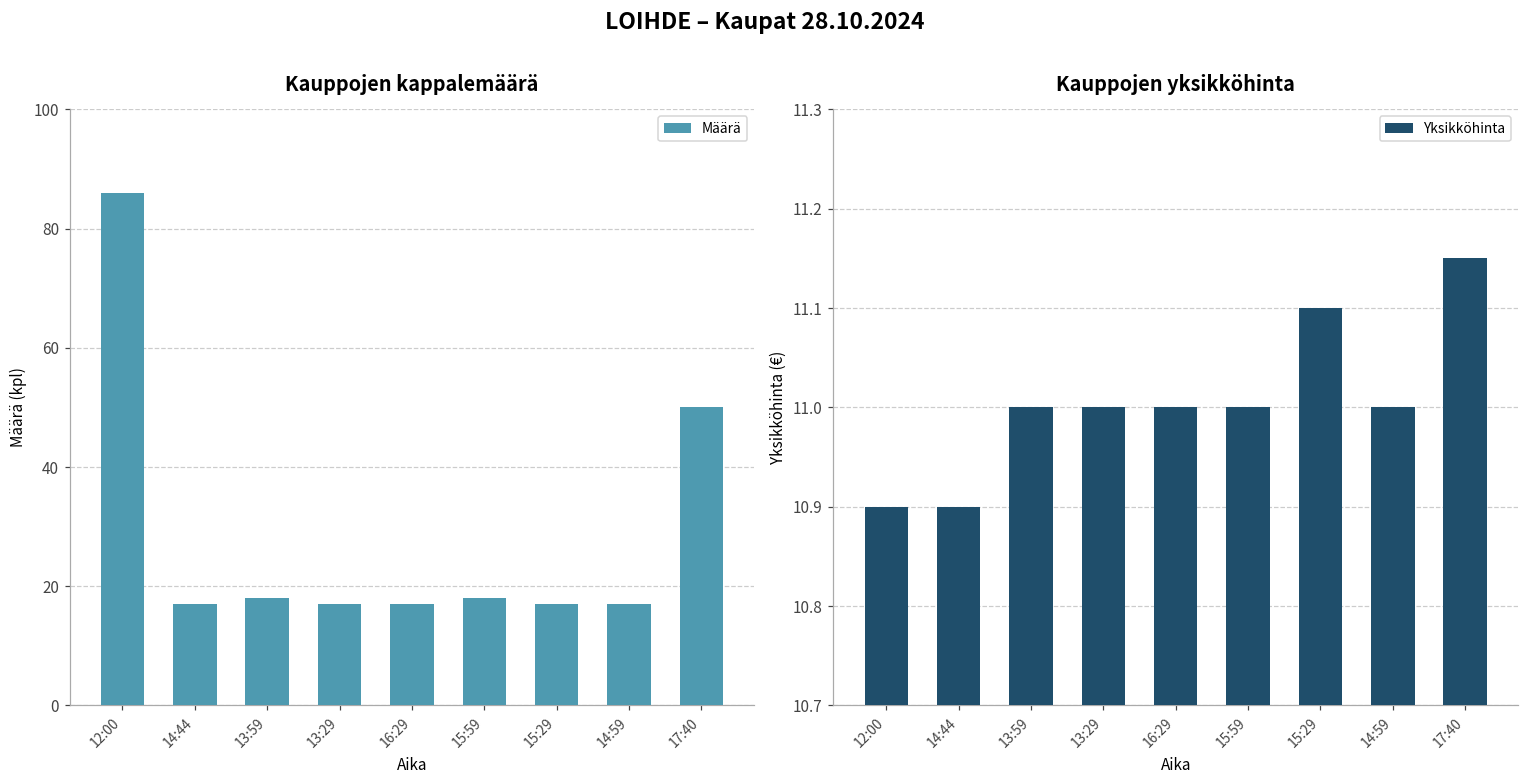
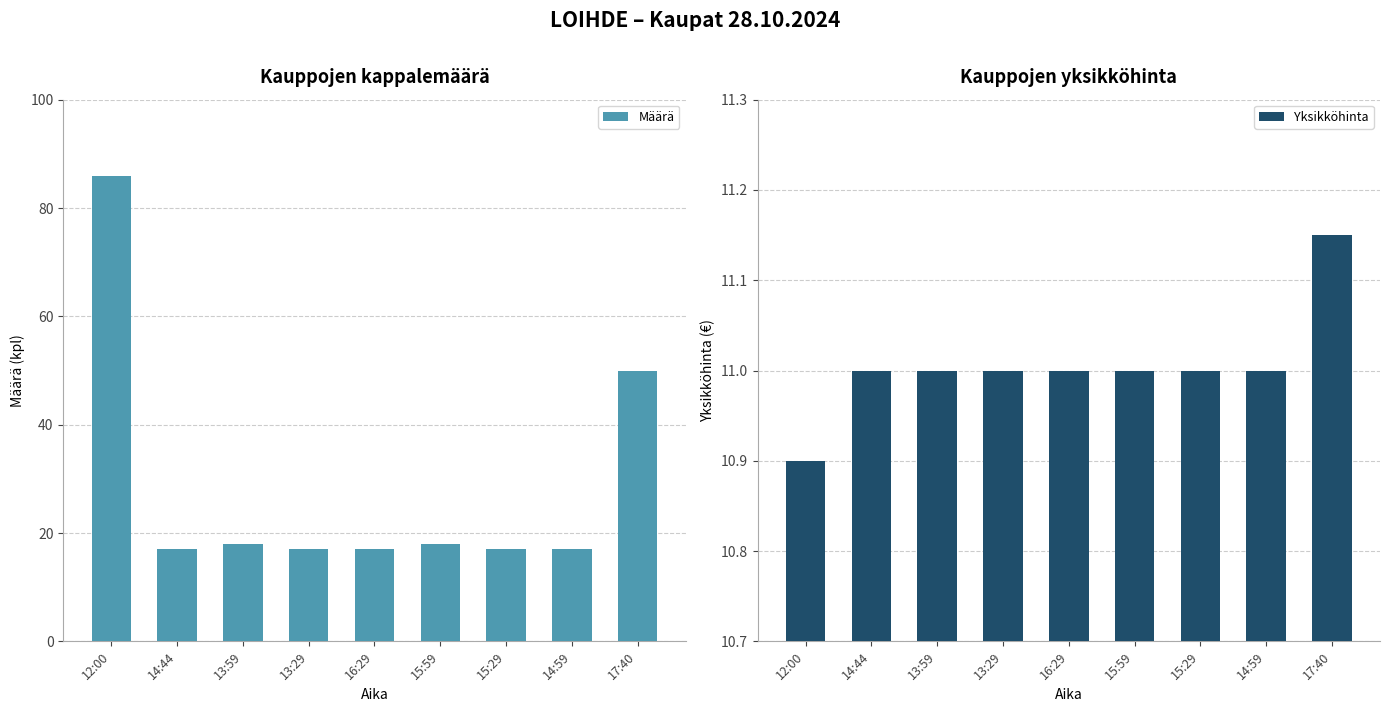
  {
    "Kauppojen kappalemäärä": {
      "12:00": 86,
      "14:44": 17,
      "13:59": 18,
      "13:29": 17,
      "16:29": 17,
      "15:59": 18,
      "15:29": 17,
      "14:59": 17,
      "17:40": 50
    },
    "Kauppojen yksikköhinta": {
      "12:00": 10.9,
-     "14:44": 10.9,
+     "14:44": 11.0,
      "13:59": 11.0,
      "13:29": 11.0,
      "16:29": 11.0,
      "15:59": 11.0,
-     "15:29": 11.1,
+     "15:29": 11.0,
      "14:59": 11.0,
      "17:40": 11.15
    }
  }
